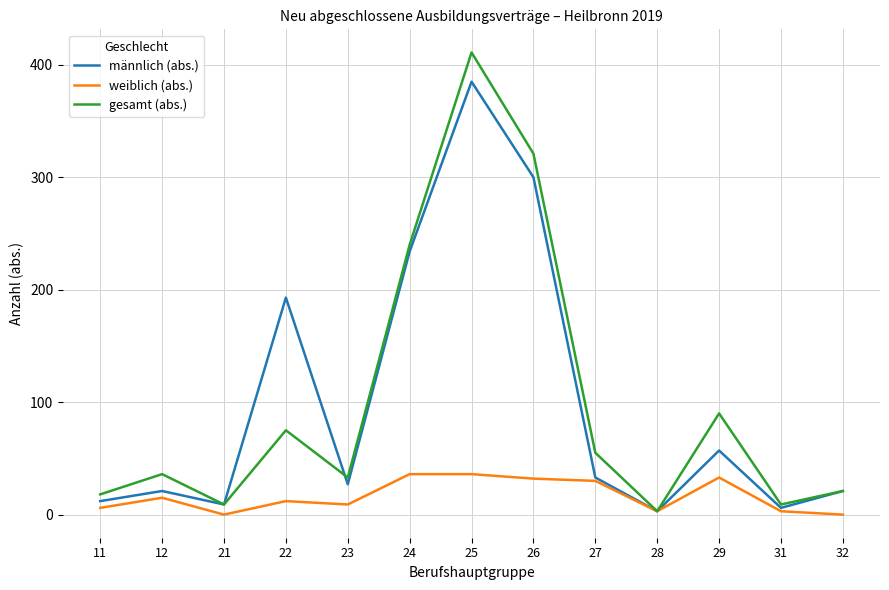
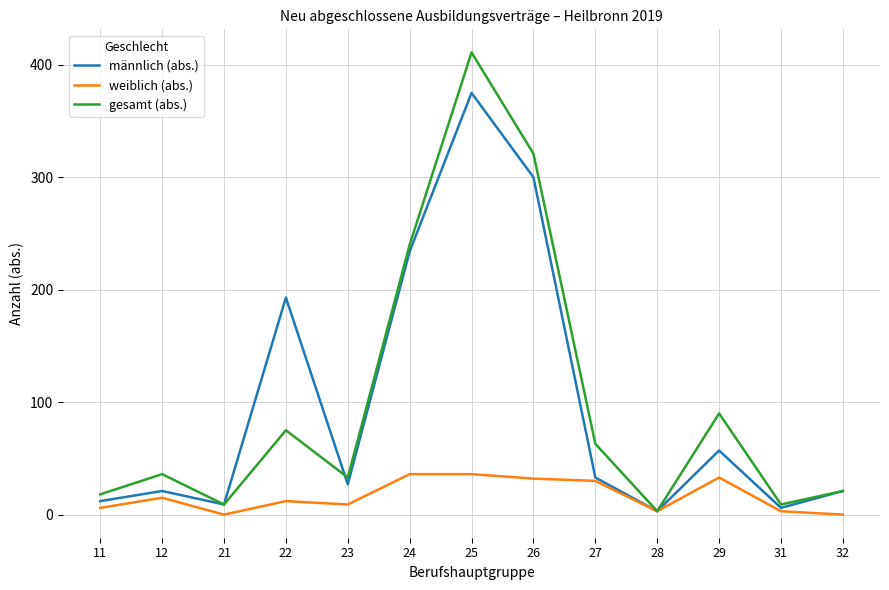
  {
    "männlich (abs.)": {
      "11": 12,
      "12": 21,
      "22": 193,
      "23": 27,
      "24": 234,
-     "25": 385,
+     "25": 375,
      "26": 300,
      "27": 33,
      "29": 57,
      "31": 6
    },
    "weiblich (abs.)": {
      "11": 6,
      "12": 15,
      "21": 0,
      "22": 12,
      "23": 9,
      "24": 36,
      "25": 36,
      "26": 32,
      "27": 30,
      "29": 33,
      "31": 3,
      "32": 0
    },
    "gesamt (abs.)": {
      "11": 18,
      "12": 36,
      "22": 75,
      "23": 33,
      "24": 240,
      "25": 411,
      "26": 321,
-     "27": 55,
+     "27": 63,
      "29": 90,
      "31": 9
    }
  }
